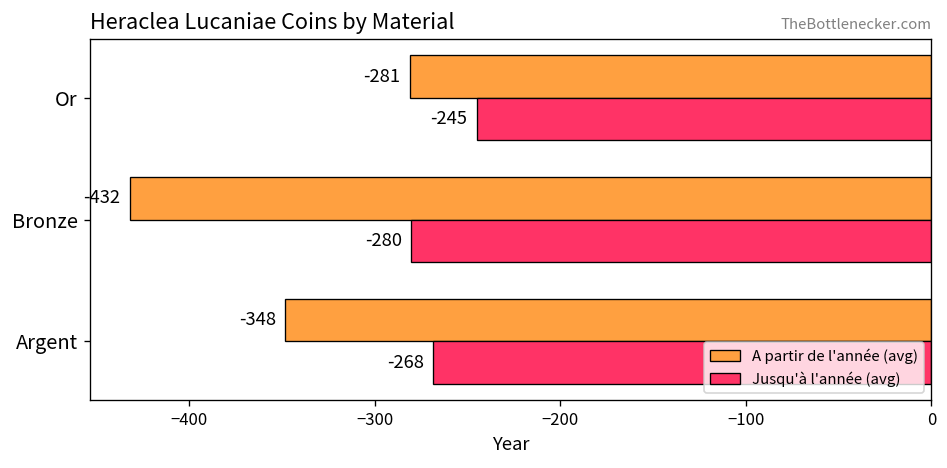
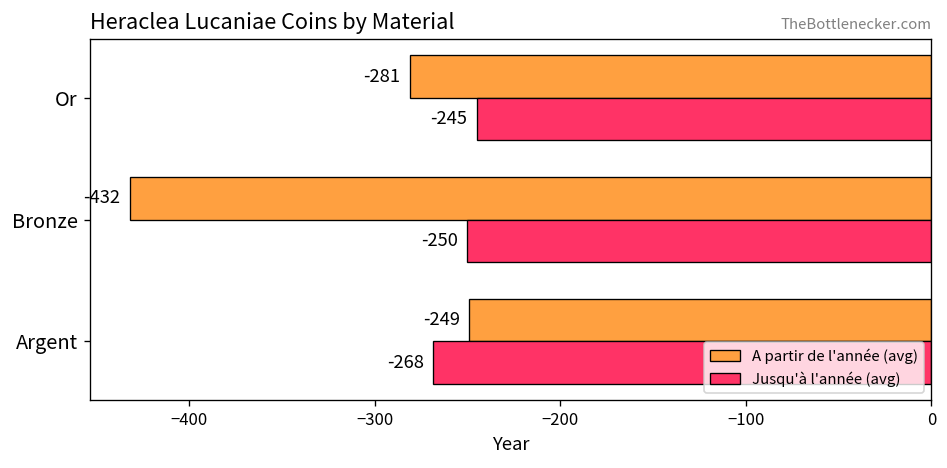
  {
    "A partir de l'année (avg)": {
      "Or": -281,
      "Bronze": -432,
-     "Argent": -348
+     "Argent": -249
    },
    "Jusqu'à l'année (avg)": {
      "Or": -245,
-     "Bronze": -280,
+     "Bronze": -250,
      "Argent": -268
    }
  }
